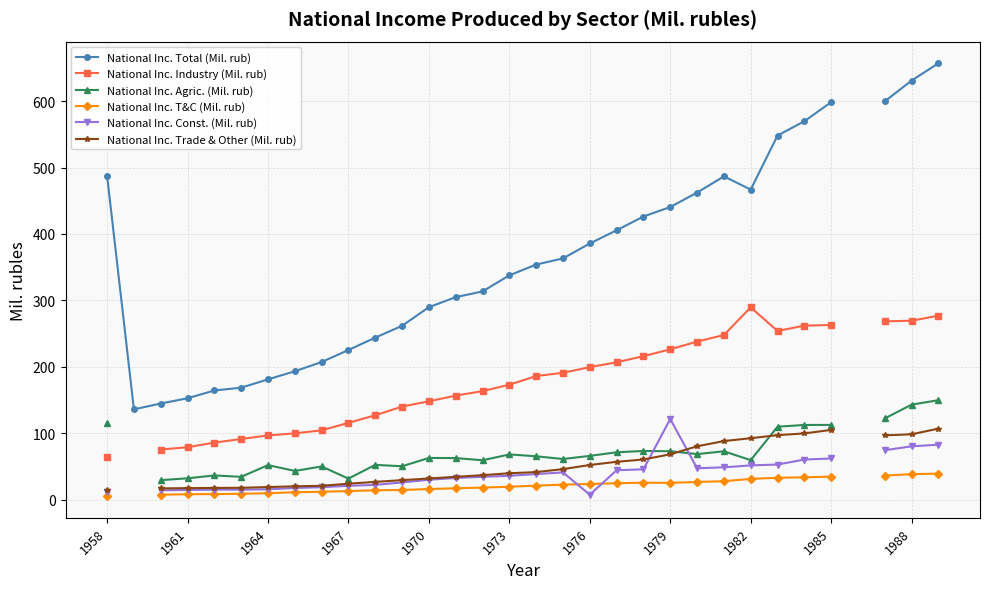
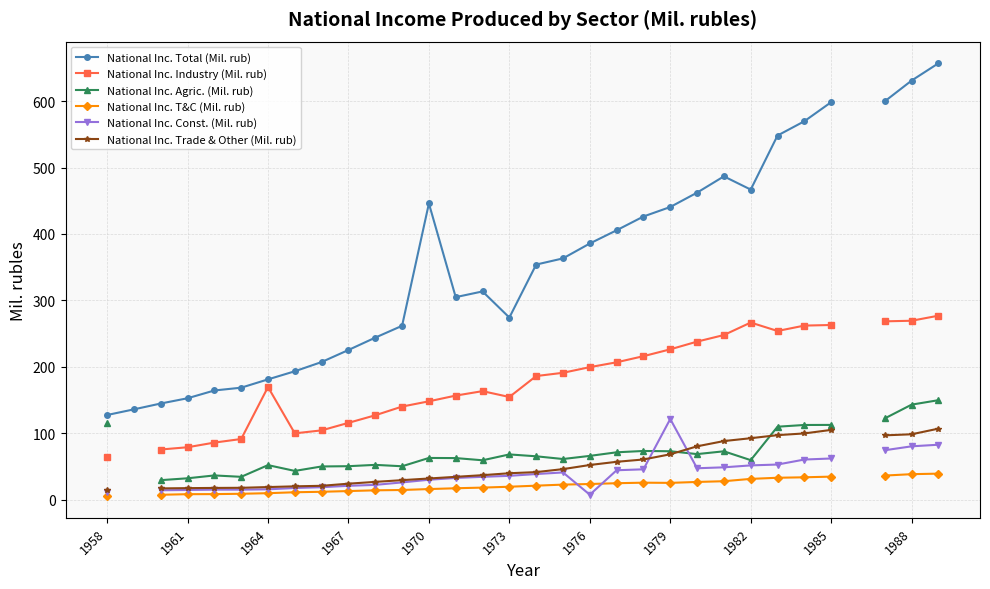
  {
    "National Inc. Total (Mil. rub)": {
-     "1958": 490,
+     "1958": 130,
      "1961": 150,
      "1964": 180,
      "1967": 230,
-     "1970": 290,
-     "1973": 340,
+     "1970": 450,
+     "1973": 270,
      "1976": 390,
      "1979": 440,
      "1982": 470,
      "1985": 600,
      "1988": 630
    },
    "National Inc. Industry (Mil. rub)": {
      "1958": 60,
      "1961": 80,
-     "1964": 100,
+     "1964": 170,
      "1967": 120,
      "1970": 150,
-     "1973": 170,
+     "1973": 150,
      "1976": 200,
      "1979": 230,
-     "1982": 290,
+     "1982": 270,
      "1985": 260,
      "1988": 270
    },
    "National Inc. Agric. (Mil. rub)": {
      "1958": 120,
      "1961": 30,
      "1964": 50,
-     "1967": 30,
+     "1967": 50,
      "1970": 60,
      "1973": 70,
      "1976": 70,
      "1979": 70,
      "1982": 60,
      "1985": 110,
      "1988": 140
    },
    "National Inc. T&C (Mil. rub)": {
      "1958": 10,
      "1961": 10,
      "1964": 10,
      "1967": 10,
      "1970": 20,
      "1973": 20,
      "1976": 20,
      "1979": 30,
      "1982": 30,
      "1985": 40,
      "1988": 40
    },
    "National Inc. Const. (Mil. rub)": {
      "1973": 40,
      "1976": 10,
      "1979": 120,
      "1982": 50,
      "1985": 60,
      "1988": 80
    },
    "National Inc. Trade & Other (Mil. rub)": {
      "1973": 40,
      "1976": 50,
      "1979": 70,
      "1982": 90,
      "1985": 110,
      "1988": 100
    }
  }
